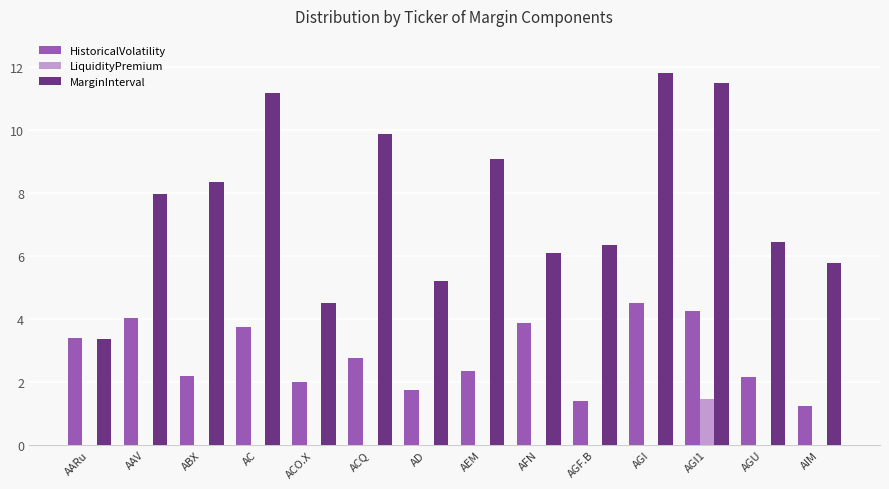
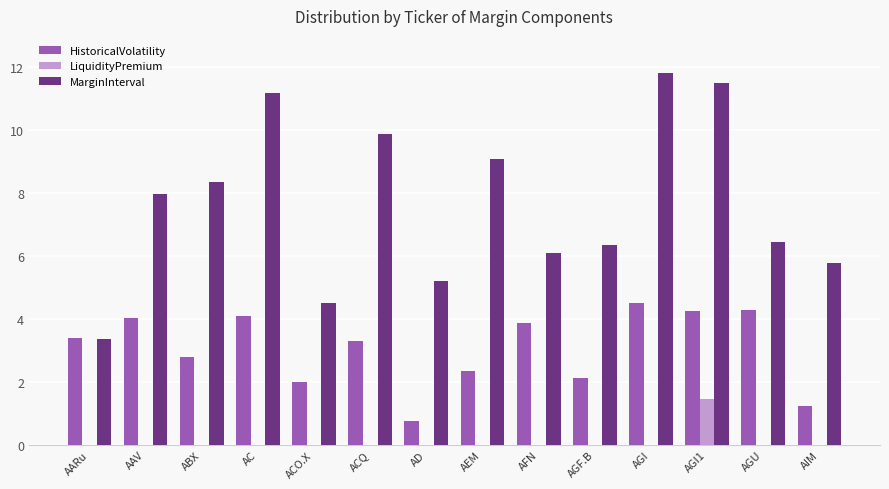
  {
    "HistoricalVolatility": {
      "AARu": 3.4,
      "AAV": 4.0,
-     "ABX": 2.2,
-     "AC": 3.7,
+     "ABX": 2.8,
+     "AC": 4.1,
      "ACO.X": 2.0,
-     "ACQ": 2.8,
-     "AD": 1.7,
+     "ACQ": 3.3,
+     "AD": 0.8,
      "AEM": 2.3,
      "AFN": 3.9,
-     "AGF.B": 1.4,
+     "AGF.B": 2.1,
      "AGI": 4.5,
      "AGI1": 4.3,
-     "AGU": 2.2,
+     "AGU": 4.3,
      "AIM": 1.2
    },
    "LiquidityPremium": {
      "AARu": 0.0,
      "AAV": 0.0,
      "ABX": 0.0,
      "AC": 0.0,
      "ACO.X": 0.0,
      "ACQ": 0.0,
      "AD": 0.0,
      "AEM": 0.0,
      "AFN": 0.0,
      "AGF.B": 0.0,
      "AGI": 0.0,
      "AGI1": 1.5,
      "AGU": 0.0,
      "AIM": 0.0
    },
    "MarginInterval": {
      "AARu": 3.4,
      "AAV": 8.0,
      "ABX": 8.4,
      "AC": 11.2,
      "ACO.X": 4.5,
      "ACQ": 9.9,
      "AD": 5.2,
      "AEM": 9.1,
      "AFN": 6.1,
      "AGF.B": 6.3,
      "AGI": 11.8,
      "AGI1": 11.5,
      "AGU": 6.5,
      "AIM": 5.8
    }
  }
